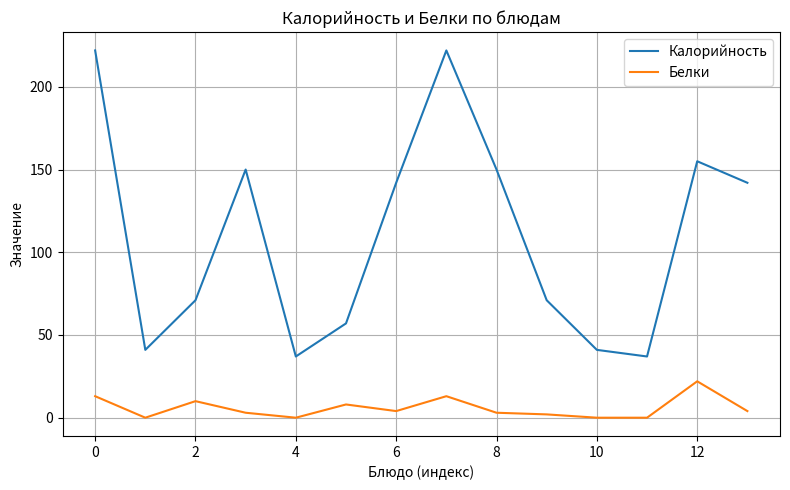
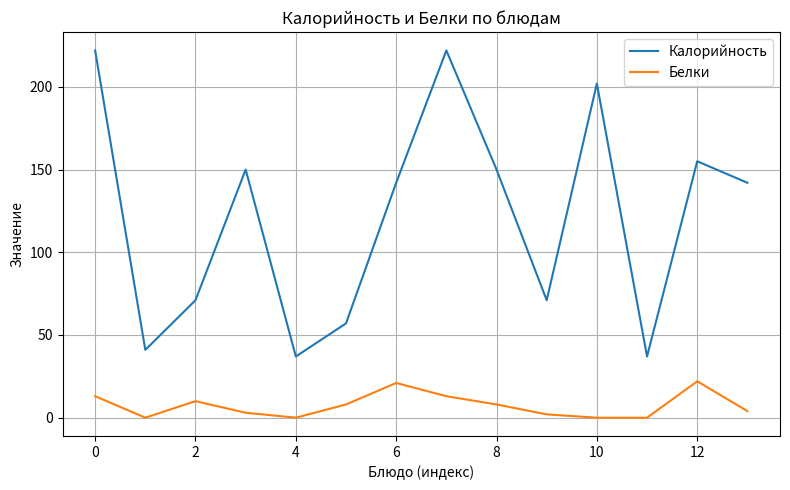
  {
    "Калорийность": {
      "0": 222,
      "2": 71,
      "4": 37,
      "6": 142,
      "8": 150,
-     "10": 41,
+     "10": 202,
      "12": 155
    },
    "Белки": {
      "0": 13,
      "2": 10,
      "4": 0,
-     "6": 4,
-     "8": 3,
+     "6": 21,
+     "8": 8,
      "10": 0,
      "12": 22
    }
  }
